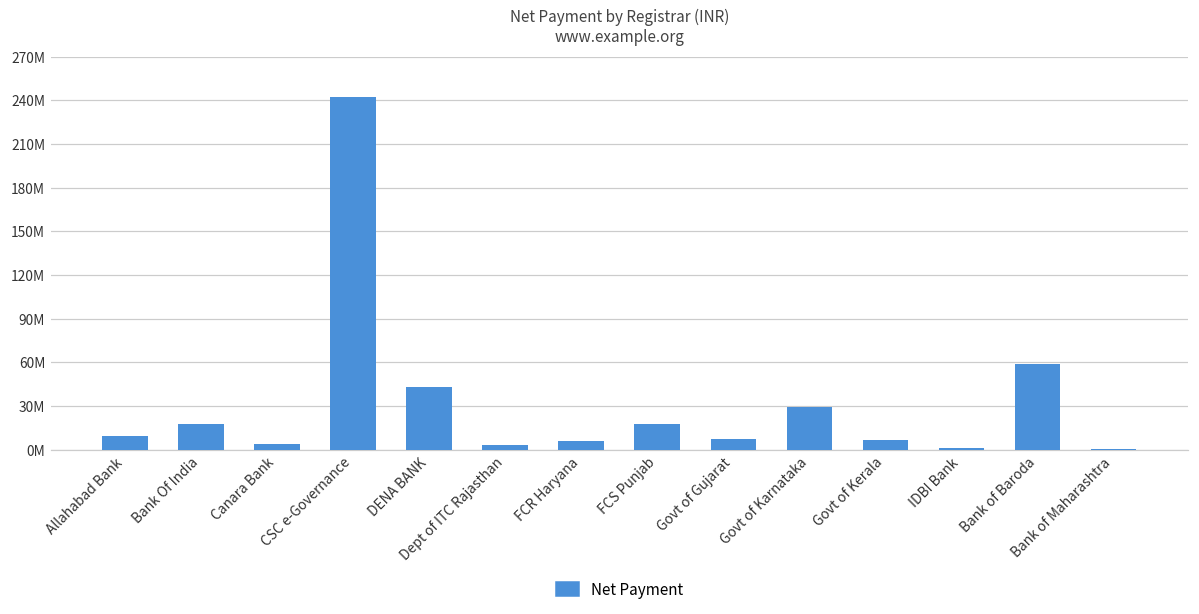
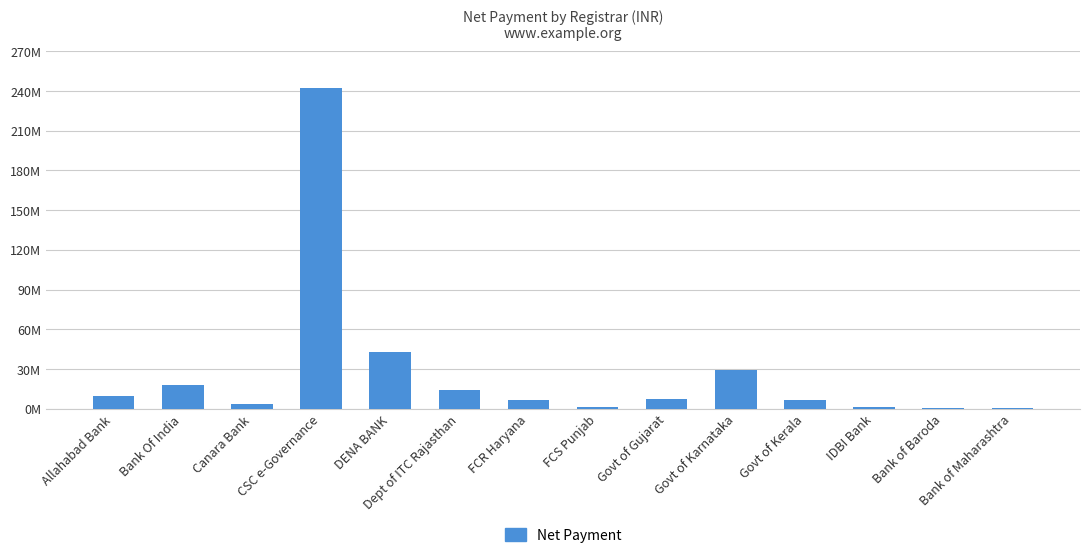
  {
    "Allahabad Bank": 10000000,
    "Bank Of India": 18000000,
    "Canara Bank": 4000000,
    "CSC e-Governance": 242000000,
    "DENA BANK": 43000000,
-   "Dept of ITC Rajasthan": 3000000,
+   "Dept of ITC Rajasthan": 14000000,
    "FCR Haryana": 6000000,
-   "FCS Punjab": 18000000,
+   "FCS Punjab": 2000000,
    "Govt of Gujarat": 7000000,
    "Govt of Karnataka": 29000000,
    "Govt of Kerala": 7000000,
-   "Bank of Baroda": 59000000
+   "Bank of Baroda": 0
  }
